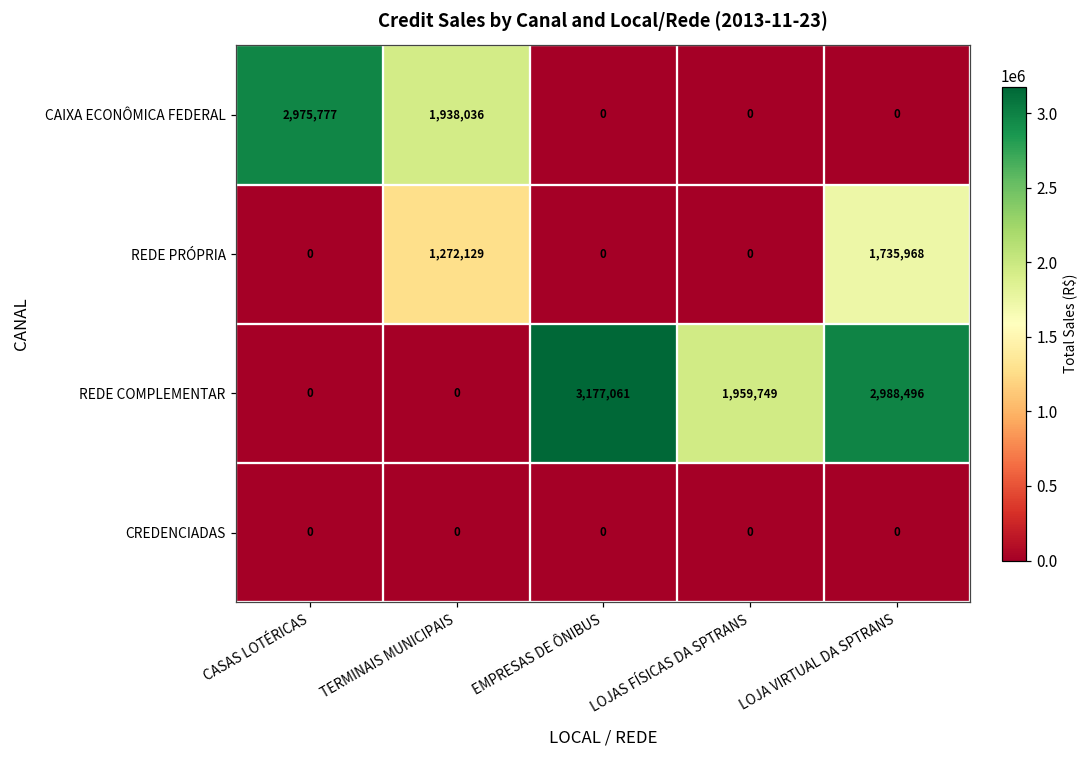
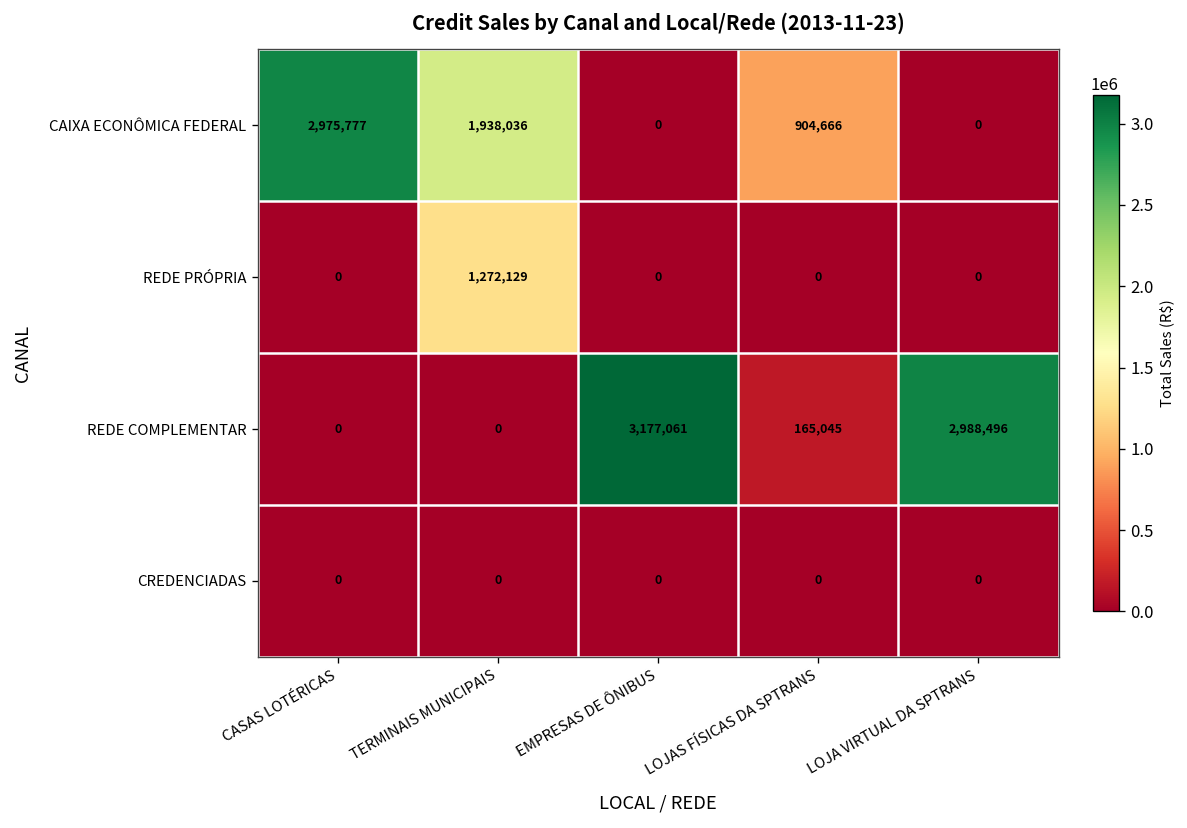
  {
    "CAIXA ECONÔMICA FEDERAL": {
      "CASAS LOTÉRICAS": "2,975,777",
      "TERMINAIS MUNICIPAIS": "1,938,036",
      "EMPRESAS DE ÔNIBUS": "0",
-     "LOJAS FÍSICAS DA SPTRANS": "0",
+     "LOJAS FÍSICAS DA SPTRANS": "904,666",
      "LOJA VIRTUAL DA SPTRANS": "0"
    },
    "REDE PRÓPRIA": {
      "CASAS LOTÉRICAS": "0",
      "TERMINAIS MUNICIPAIS": "1,272,129",
      "EMPRESAS DE ÔNIBUS": "0",
      "LOJAS FÍSICAS DA SPTRANS": "0",
-     "LOJA VIRTUAL DA SPTRANS": "1,735,968"
+     "LOJA VIRTUAL DA SPTRANS": "0"
    },
    "REDE COMPLEMENTAR": {
      "CASAS LOTÉRICAS": "0",
      "TERMINAIS MUNICIPAIS": "0",
      "EMPRESAS DE ÔNIBUS": "3,177,061",
-     "LOJAS FÍSICAS DA SPTRANS": "1,959,749",
+     "LOJAS FÍSICAS DA SPTRANS": "165,045",
      "LOJA VIRTUAL DA SPTRANS": "2,988,496"
    },
    "CREDENCIADAS": {
      "CASAS LOTÉRICAS": "0",
      "TERMINAIS MUNICIPAIS": "0",
      "EMPRESAS DE ÔNIBUS": "0",
      "LOJAS FÍSICAS DA SPTRANS": "0",
      "LOJA VIRTUAL DA SPTRANS": "0"
    }
  }
